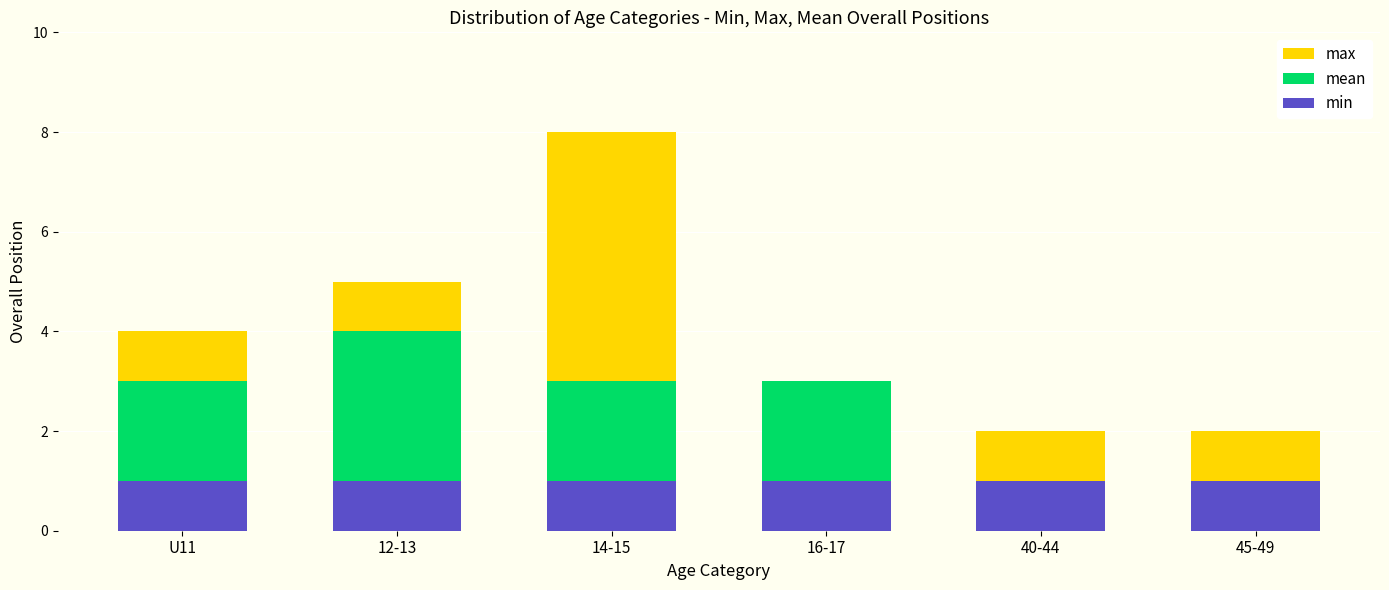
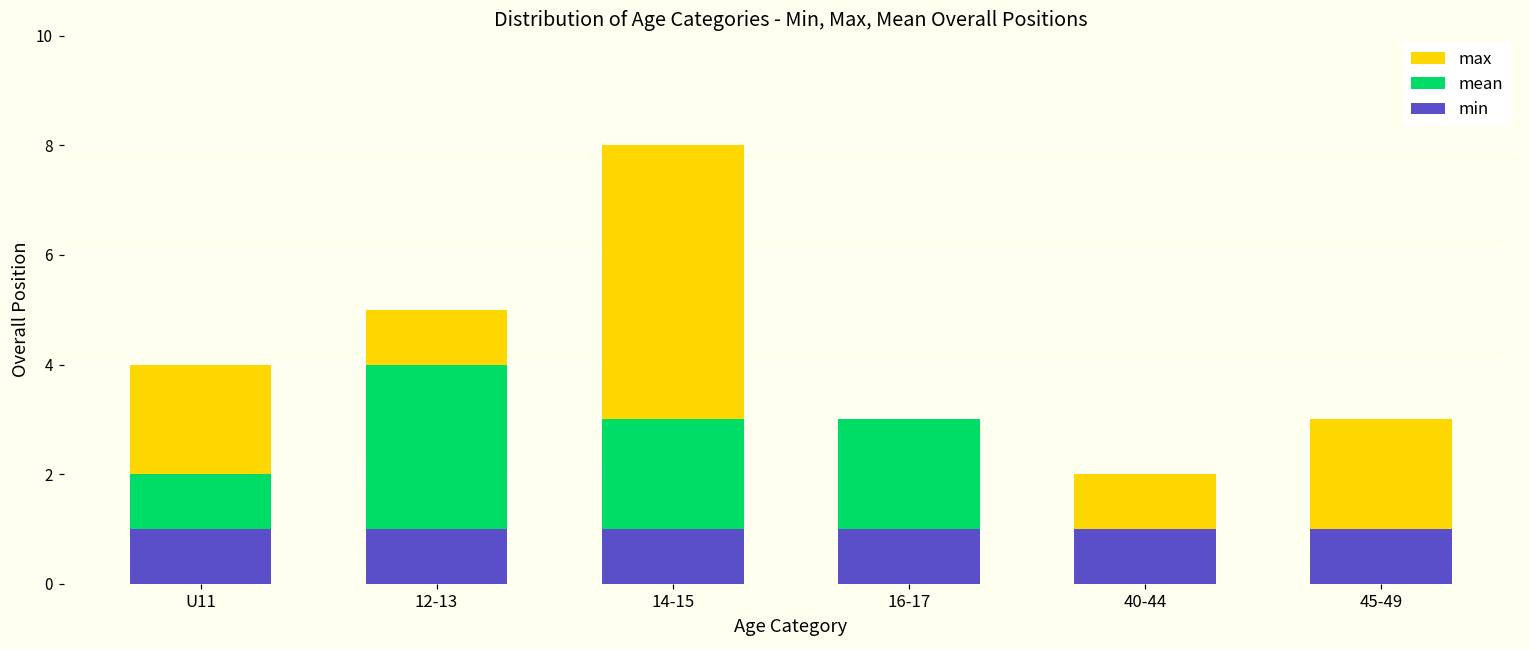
  {
    "max": {
      "U11": 4,
      "12-13": 5,
      "14-15": 8,
      "40-44": 2,
-     "45-49": 2
+     "45-49": 3
    },
    "mean": {
-     "U11": 3,
+     "U11": 2,
      "16-17": 3
    }
  }
